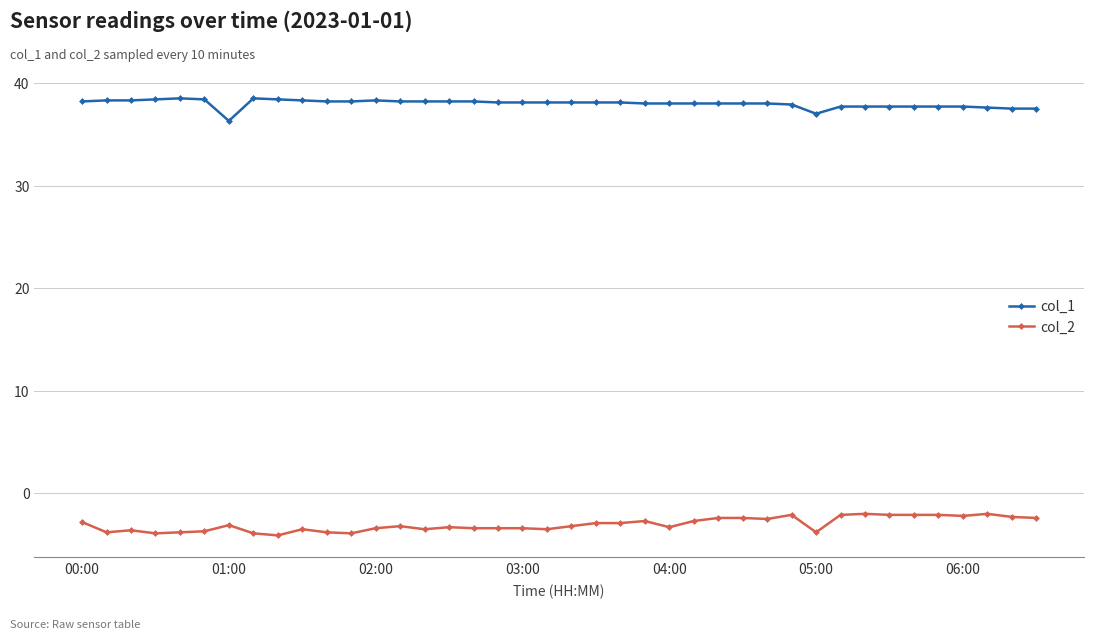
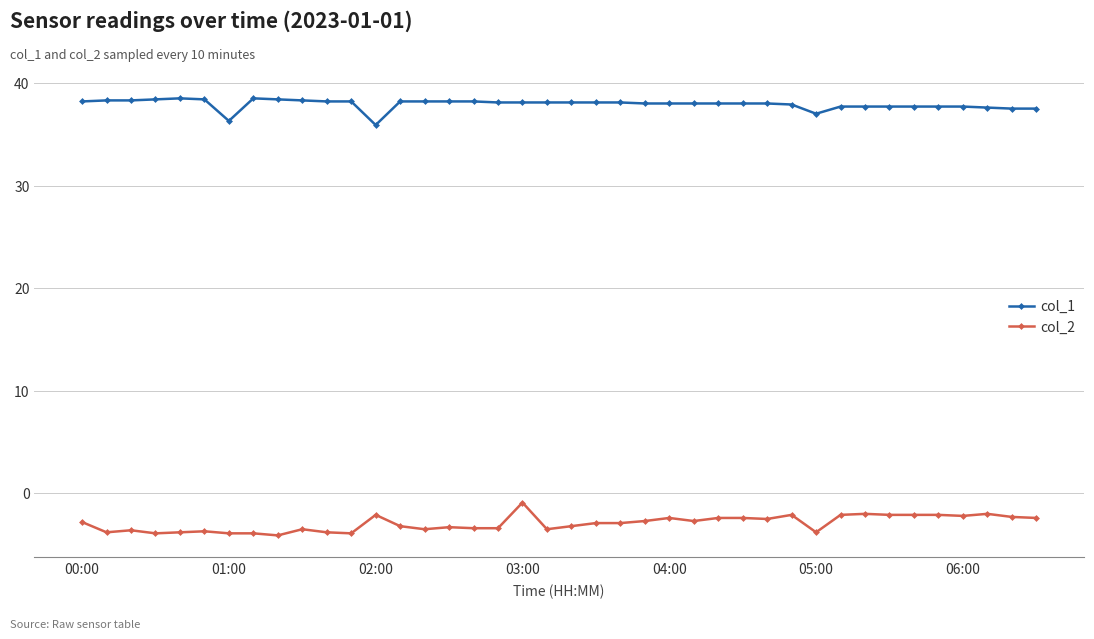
  {
    "col_1": {
      "00:00": 38.2,
      "01:00": 36.3,
-     "02:00": 38.3,
+     "02:00": 35.9,
      "03:00": 38.1,
      "04:00": 38.0,
      "05:00": 37.0,
      "06:00": 37.7
    },
    "col_2": {
      "00:00": -2.8,
-     "01:00": -3.1,
-     "02:00": -3.4,
-     "03:00": -3.4,
-     "04:00": -3.3,
+     "01:00": -3.9,
+     "02:00": -2.1,
+     "03:00": -0.9,
+     "04:00": -2.4,
      "05:00": -3.8,
      "06:00": -2.2
    }
  }
